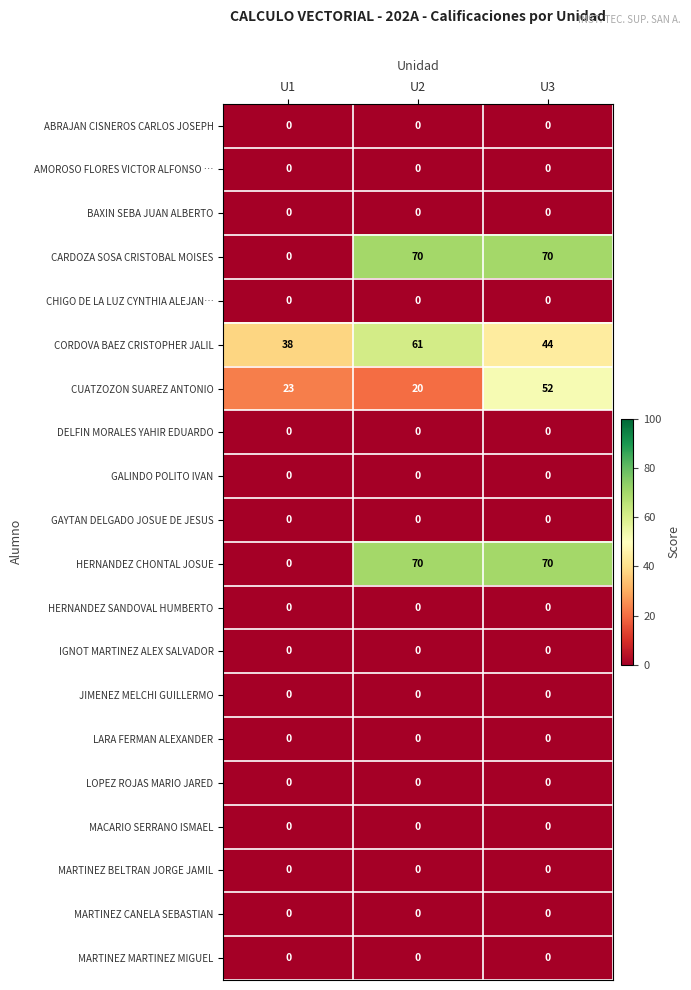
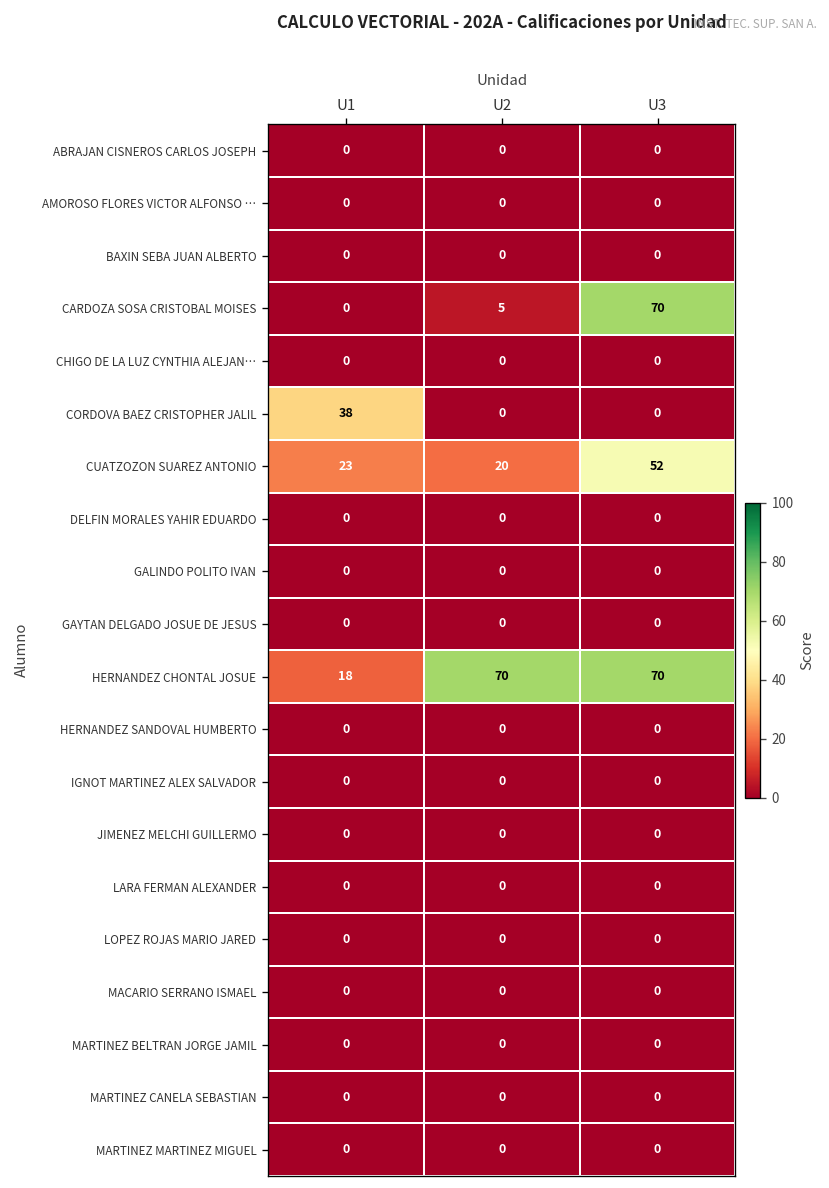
  {
    "ABRAJAN CISNEROS CARLOS JOSEPH": {
      "U1": 0,
      "U2": 0,
      "U3": 0
    },
    "AMOROSO FLORES VICTOR ALFONSO …": {
      "U1": 0,
      "U2": 0,
      "U3": 0
    },
    "BAXIN SEBA JUAN ALBERTO": {
      "U1": 0,
      "U2": 0,
      "U3": 0
    },
    "CARDOZA SOSA CRISTOBAL MOISES": {
      "U1": 0,
-     "U2": 70,
+     "U2": 5,
      "U3": 70
    },
    "CHIGO DE LA LUZ CYNTHIA ALEJAN…": {
      "U1": 0,
      "U2": 0,
      "U3": 0
    },
    "CORDOVA BAEZ CRISTOPHER JALIL": {
      "U1": 38,
-     "U2": 61,
-     "U3": 44
+     "U2": 0,
+     "U3": 0
    },
    "CUATZOZON SUAREZ ANTONIO": {
      "U1": 23,
      "U2": 20,
      "U3": 52
    },
    "DELFIN MORALES YAHIR EDUARDO": {
      "U1": 0,
      "U2": 0,
      "U3": 0
    },
    "GALINDO POLITO IVAN": {
      "U1": 0,
      "U2": 0,
      "U3": 0
    },
    "GAYTAN DELGADO JOSUE DE JESUS": {
      "U1": 0,
      "U2": 0,
      "U3": 0
    },
    "HERNANDEZ CHONTAL JOSUE": {
-     "U1": 0,
+     "U1": 18,
      "U2": 70,
      "U3": 70
    },
    "HERNANDEZ SANDOVAL HUMBERTO": {
      "U1": 0,
      "U2": 0,
      "U3": 0
    },
    "IGNOT MARTINEZ ALEX SALVADOR": {
      "U1": 0,
      "U2": 0,
      "U3": 0
    },
    "JIMENEZ MELCHI GUILLERMO": {
      "U1": 0,
      "U2": 0,
      "U3": 0
    },
    "LARA FERMAN ALEXANDER": {
      "U1": 0,
      "U2": 0,
      "U3": 0
    },
    "LOPEZ ROJAS MARIO JARED": {
      "U1": 0,
      "U2": 0,
      "U3": 0
    },
    "MACARIO SERRANO ISMAEL": {
      "U1": 0,
      "U2": 0,
      "U3": 0
    },
    "MARTINEZ BELTRAN JORGE JAMIL": {
      "U1": 0,
      "U2": 0,
      "U3": 0
    },
    "MARTINEZ CANELA SEBASTIAN": {
      "U1": 0,
      "U2": 0,
      "U3": 0
    },
    "MARTINEZ MARTINEZ MIGUEL": {
      "U1": 0,
      "U2": 0,
      "U3": 0
    }
  }
